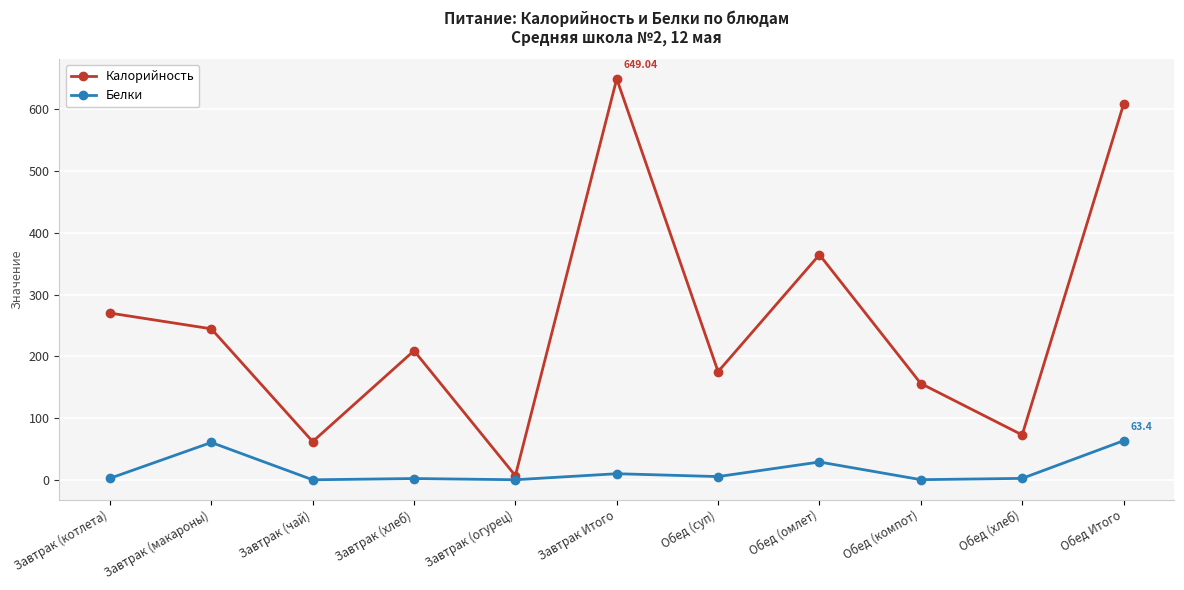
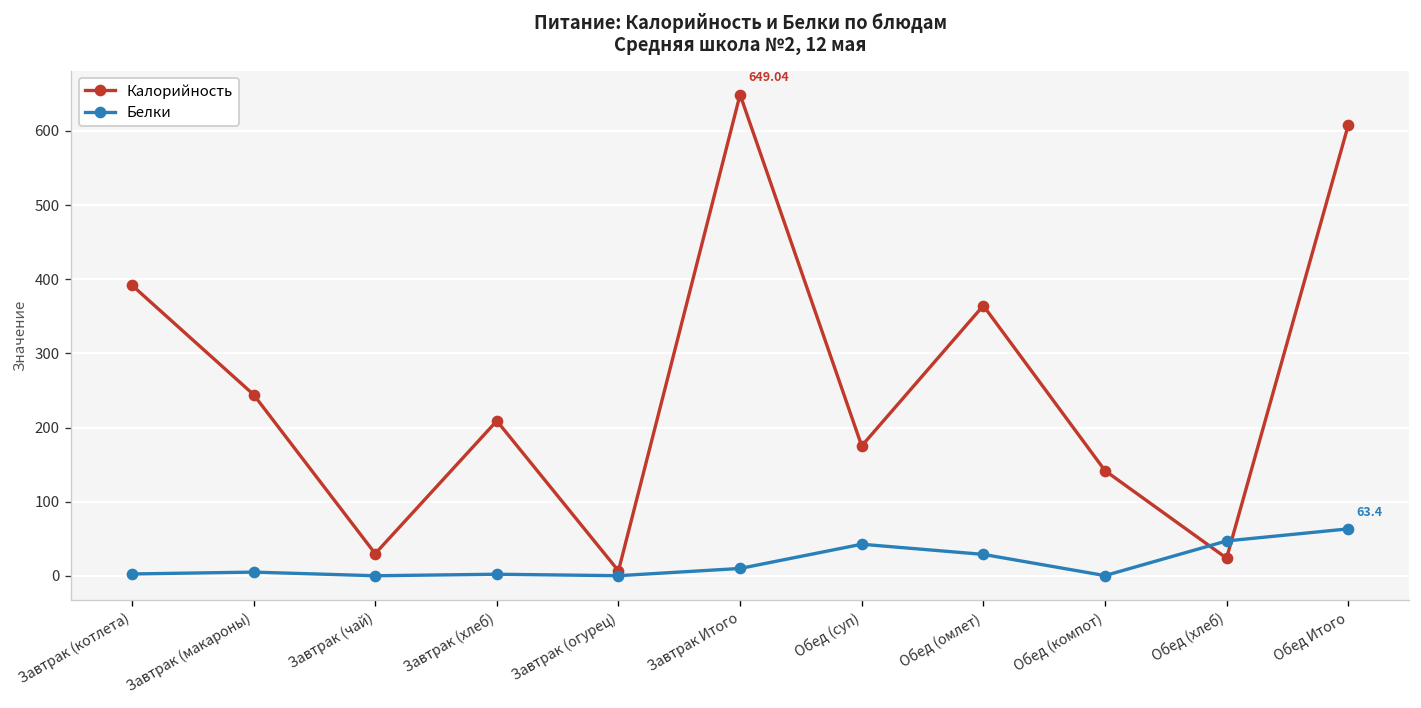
  {
    "Калорийность": {
-     "Завтрак (котлета)": 270,
+     "Завтрак (котлета)": 390,
      "Завтрак (макароны)": 240,
-     "Завтрак (чай)": 60,
+     "Завтрак (чай)": 30,
      "Завтрак (хлеб)": 210,
      "Завтрак (огурец)": 10,
      "Обед (суп)": 180,
      "Обед (омлет)": 360,
-     "Обед (компот)": 160,
-     "Обед (хлеб)": 70,
+     "Обед (компот)": 140,
+     "Обед (хлеб)": 20,
      "Обед Итого": 610
    },
    "Белки": {
      "Завтрак (котлета)": 0,
-     "Завтрак (макароны)": 60,
+     "Завтрак (макароны)": 10,
      "Завтрак (чай)": 0,
      "Завтрак (хлеб)": 0,
      "Завтрак (огурец)": 0,
      "Завтрак Итого": 10,
-     "Обед (суп)": 10,
+     "Обед (суп)": 40,
      "Обед (омлет)": 30,
      "Обед (компот)": 0,
-     "Обед (хлеб)": 0
+     "Обед (хлеб)": 50
    }
  }
